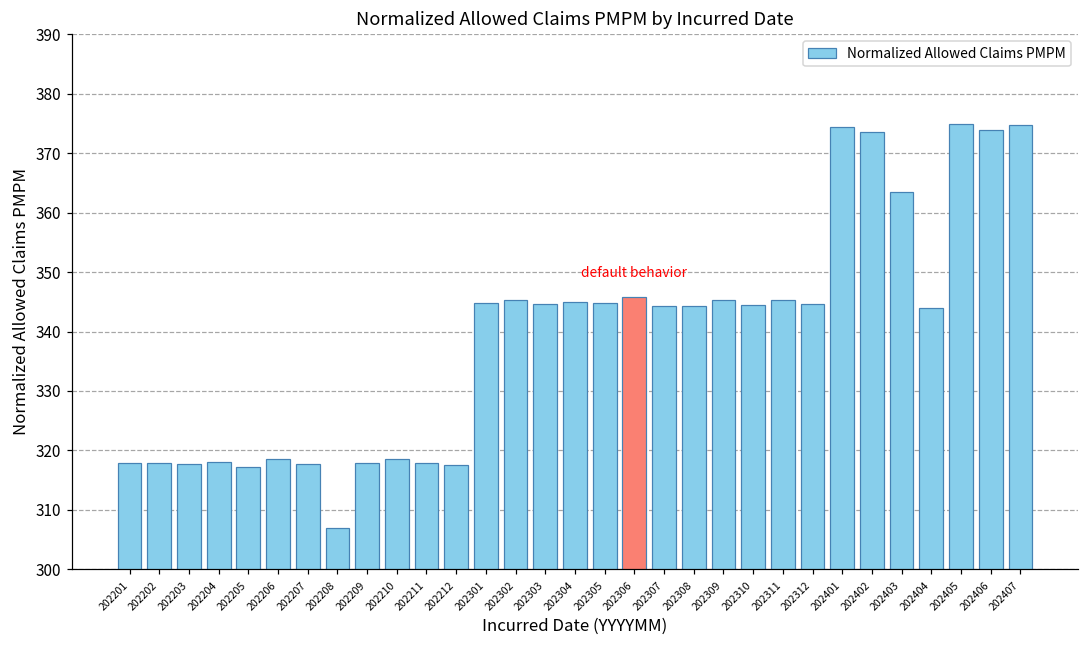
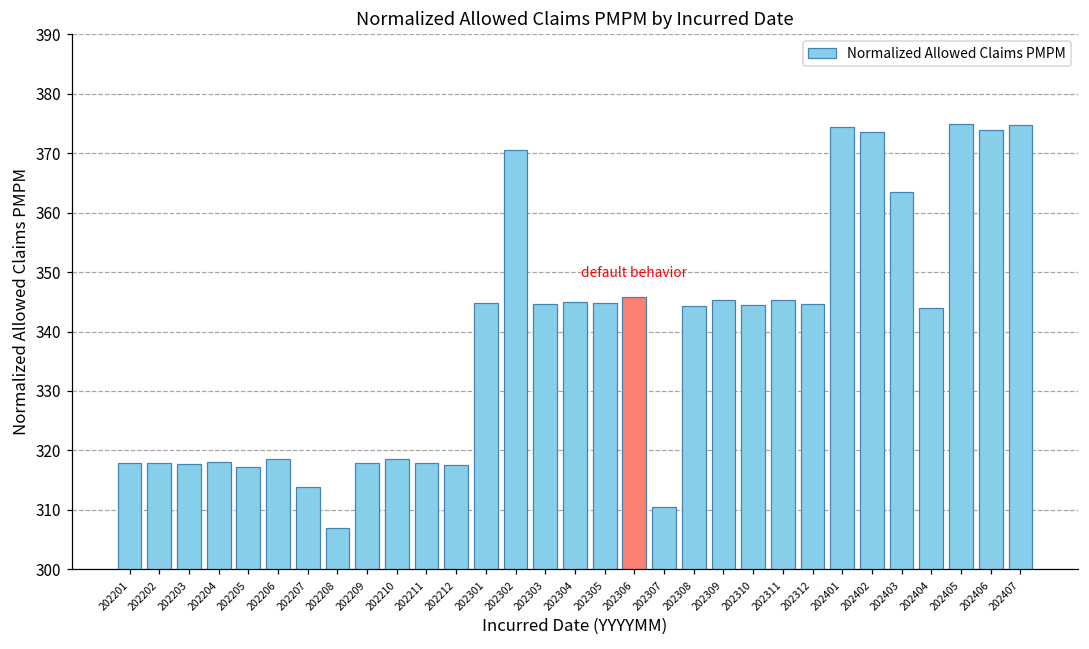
  {
    "202201": 318,
    "202202": 318,
    "202203": 318,
    "202204": 318,
    "202205": 317,
    "202206": 319,
-   "202207": 318,
+   "202207": 314,
    "202208": 307,
    "202209": 318,
    "202210": 319,
    "202211": 318,
    "202212": 318,
    "202301": 345,
-   "202302": 345,
+   "202302": 370,
    "202303": 345,
    "202304": 345,
    "202305": 345,
    "202306": 346,
-   "202307": 344,
+   "202307": 310,
    "202308": 344,
    "202309": 345,
    "202310": 344,
    "202311": 345,
    "202312": 345,
    "202401": 374,
    "202402": 374,
    "202403": 363,
    "202404": 344,
    "202405": 375,
    "202406": 374,
    "202407": 375
  }
